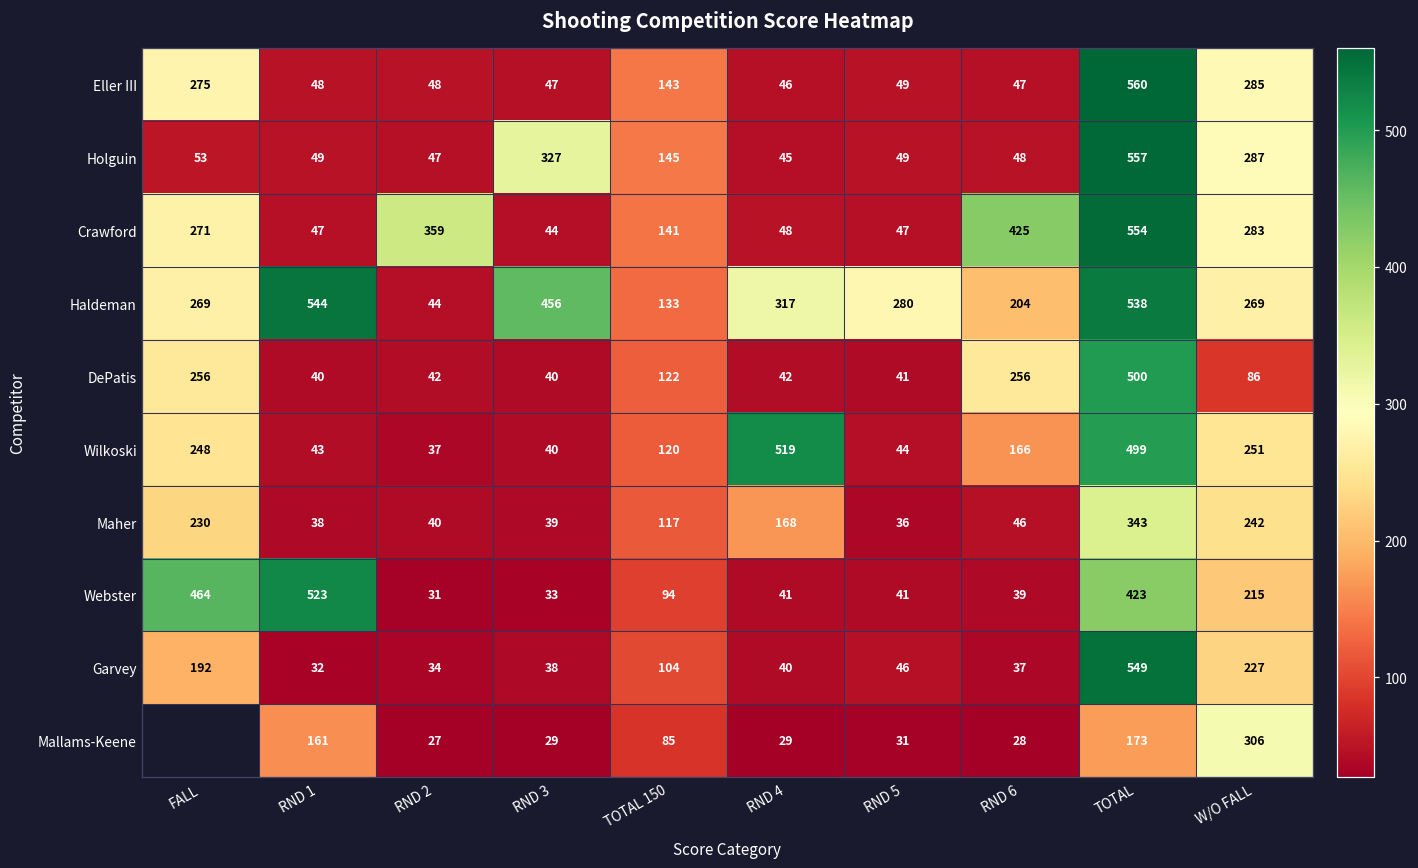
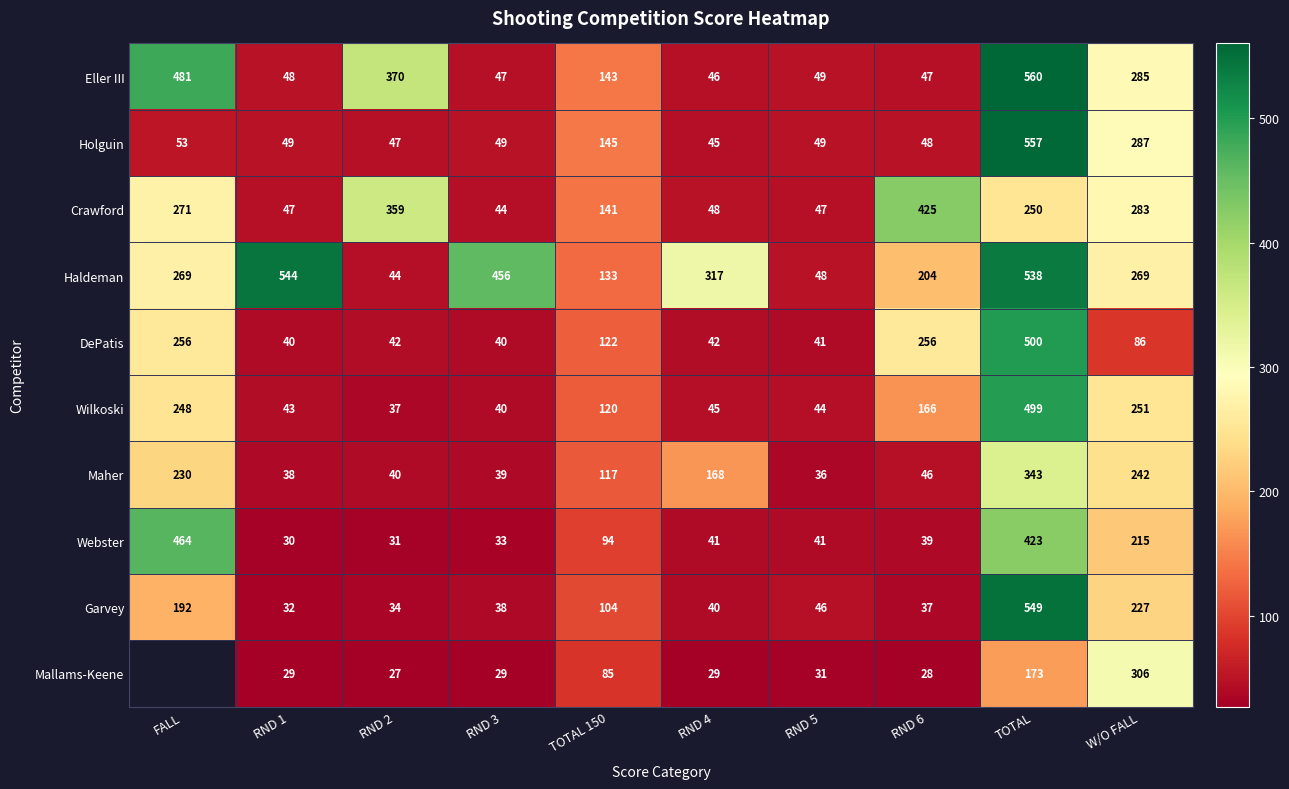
  {
    "Eller III": {
-     "FALL": 275,
+     "FALL": 481,
      "RND 1": 48,
-     "RND 2": 48,
+     "RND 2": 370,
      "RND 3": 47,
      "TOTAL 150": 143,
      "RND 4": 46,
      "RND 5": 49,
      "RND 6": 47,
      "TOTAL": 560,
      "W/O FALL": 285
    },
    "Holguin": {
      "FALL": 53,
      "RND 1": 49,
      "RND 2": 47,
-     "RND 3": 327,
+     "RND 3": 49,
      "TOTAL 150": 145,
      "RND 4": 45,
      "RND 5": 49,
      "RND 6": 48,
      "TOTAL": 557,
      "W/O FALL": 287
    },
    "Crawford": {
      "FALL": 271,
      "RND 1": 47,
      "RND 2": 359,
      "RND 3": 44,
      "TOTAL 150": 141,
      "RND 4": 48,
      "RND 5": 47,
      "RND 6": 425,
-     "TOTAL": 554,
+     "TOTAL": 250,
      "W/O FALL": 283
    },
    "Haldeman": {
      "FALL": 269,
      "RND 1": 544,
      "RND 2": 44,
      "RND 3": 456,
      "TOTAL 150": 133,
      "RND 4": 317,
-     "RND 5": 280,
+     "RND 5": 48,
      "RND 6": 204,
      "TOTAL": 538,
      "W/O FALL": 269
    },
    "DePatis": {
      "FALL": 256,
      "RND 1": 40,
      "RND 2": 42,
      "RND 3": 40,
      "TOTAL 150": 122,
      "RND 4": 42,
      "RND 5": 41,
      "RND 6": 256,
      "TOTAL": 500,
      "W/O FALL": 86
    },
    "Wilkoski": {
      "FALL": 248,
      "RND 1": 43,
      "RND 2": 37,
      "RND 3": 40,
      "TOTAL 150": 120,
-     "RND 4": 519,
+     "RND 4": 45,
      "RND 5": 44,
      "RND 6": 166,
      "TOTAL": 499,
      "W/O FALL": 251
    },
    "Maher": {
      "FALL": 230,
      "RND 1": 38,
      "RND 2": 40,
      "RND 3": 39,
      "TOTAL 150": 117,
      "RND 4": 168,
      "RND 5": 36,
      "RND 6": 46,
      "TOTAL": 343,
      "W/O FALL": 242
    },
    "Webster": {
      "FALL": 464,
-     "RND 1": 523,
+     "RND 1": 30,
      "RND 2": 31,
      "RND 3": 33,
      "TOTAL 150": 94,
      "RND 4": 41,
      "RND 5": 41,
      "RND 6": 39,
      "TOTAL": 423,
      "W/O FALL": 215
    },
    "Garvey": {
      "FALL": 192,
      "RND 1": 32,
      "RND 2": 34,
      "RND 3": 38,
      "TOTAL 150": 104,
      "RND 4": 40,
      "RND 5": 46,
      "RND 6": 37,
      "TOTAL": 549,
      "W/O FALL": 227
    },
    "Mallams-Keene": {
-     "RND 1": 161,
+     "RND 1": 29,
      "RND 2": 27,
      "RND 3": 29,
      "TOTAL 150": 85,
      "RND 4": 29,
      "RND 5": 31,
      "RND 6": 28,
      "TOTAL": 173,
      "W/O FALL": 306
    }
  }
